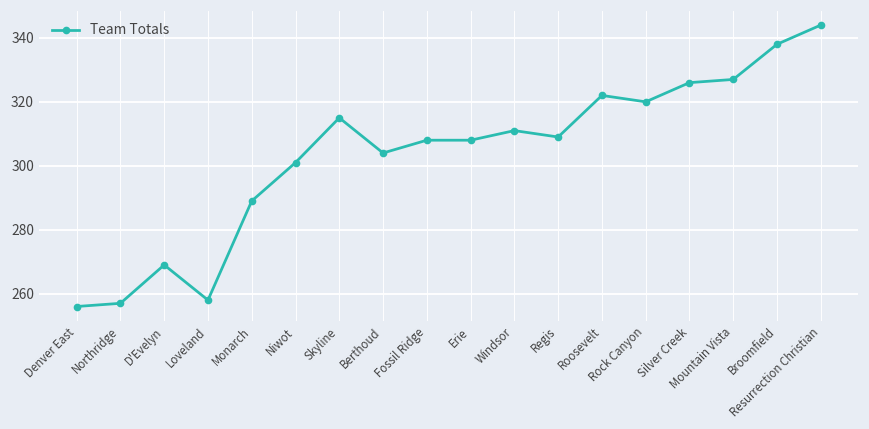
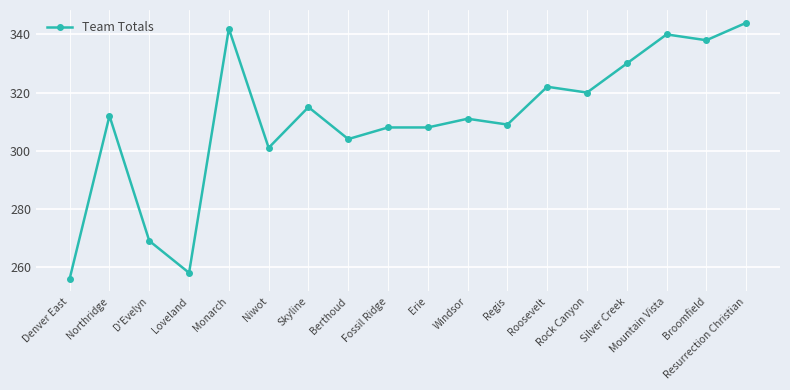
  {
    "Denver East": 256,
-   "Northridge": 257,
+   "Northridge": 312,
    "D'Evelyn": 269,
    "Loveland": 258,
-   "Monarch": 289,
+   "Monarch": 342,
    "Niwot": 301,
    "Skyline": 315,
    "Berthoud": 304,
    "Fossil Ridge": 308,
    "Erie": 308,
    "Windsor": 311,
    "Regis": 309,
    "Roosevelt": 322,
    "Rock Canyon": 320,
-   "Silver Creek": 326,
-   "Mountain Vista": 327,
+   "Silver Creek": 330,
+   "Mountain Vista": 340,
    "Broomfield": 338,
    "Resurrection Christian": 344
  }
